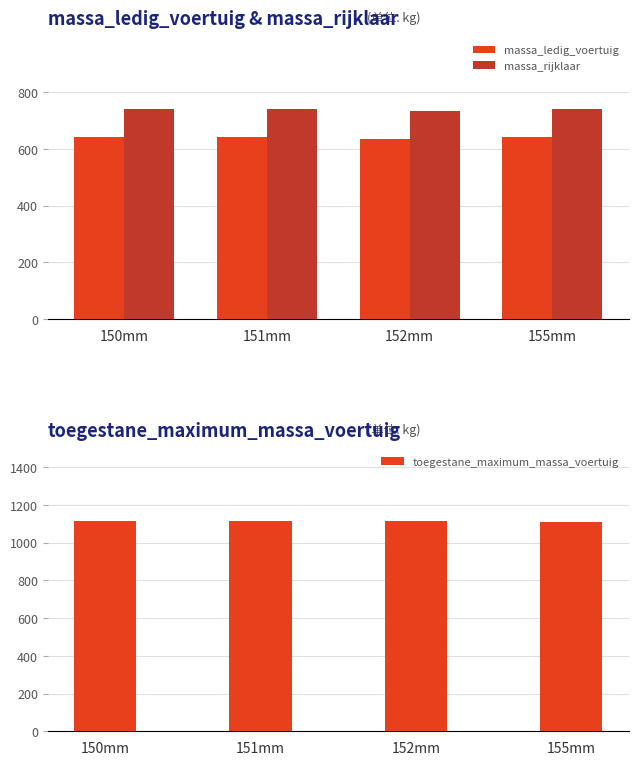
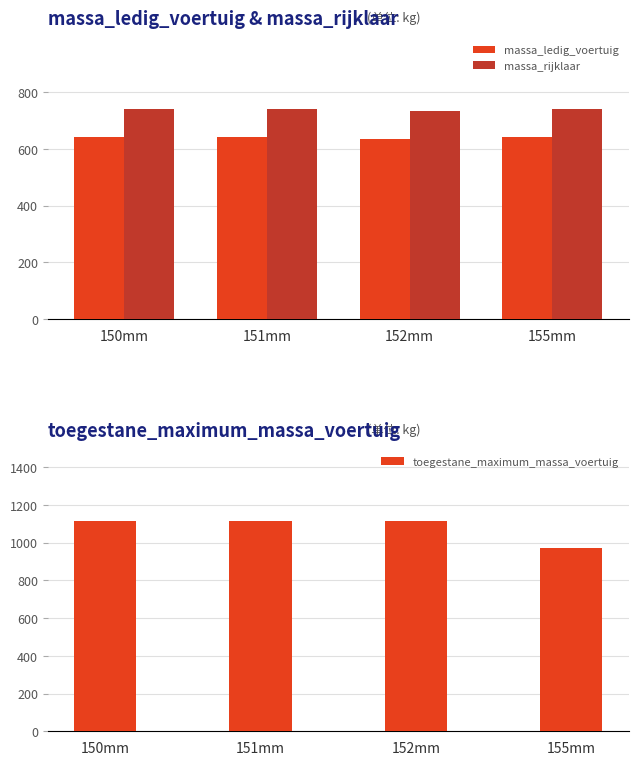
  {
    "toegestane_maximum_massa_voertuig": {
      "150mm": 1120,
      "151mm": 1120,
      "152mm": 1120,
-     "155mm": 1110
+     "155mm": 970
    }
  }
